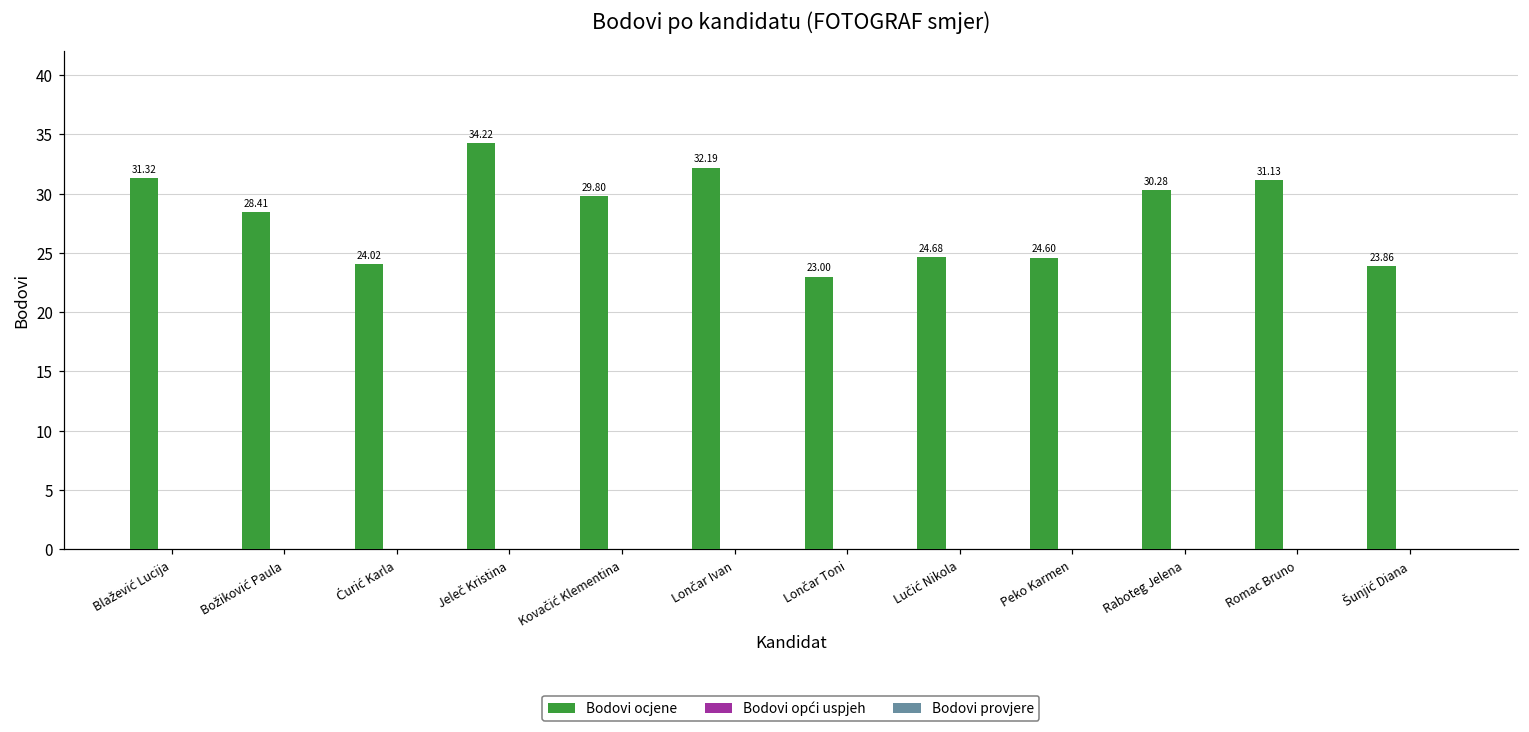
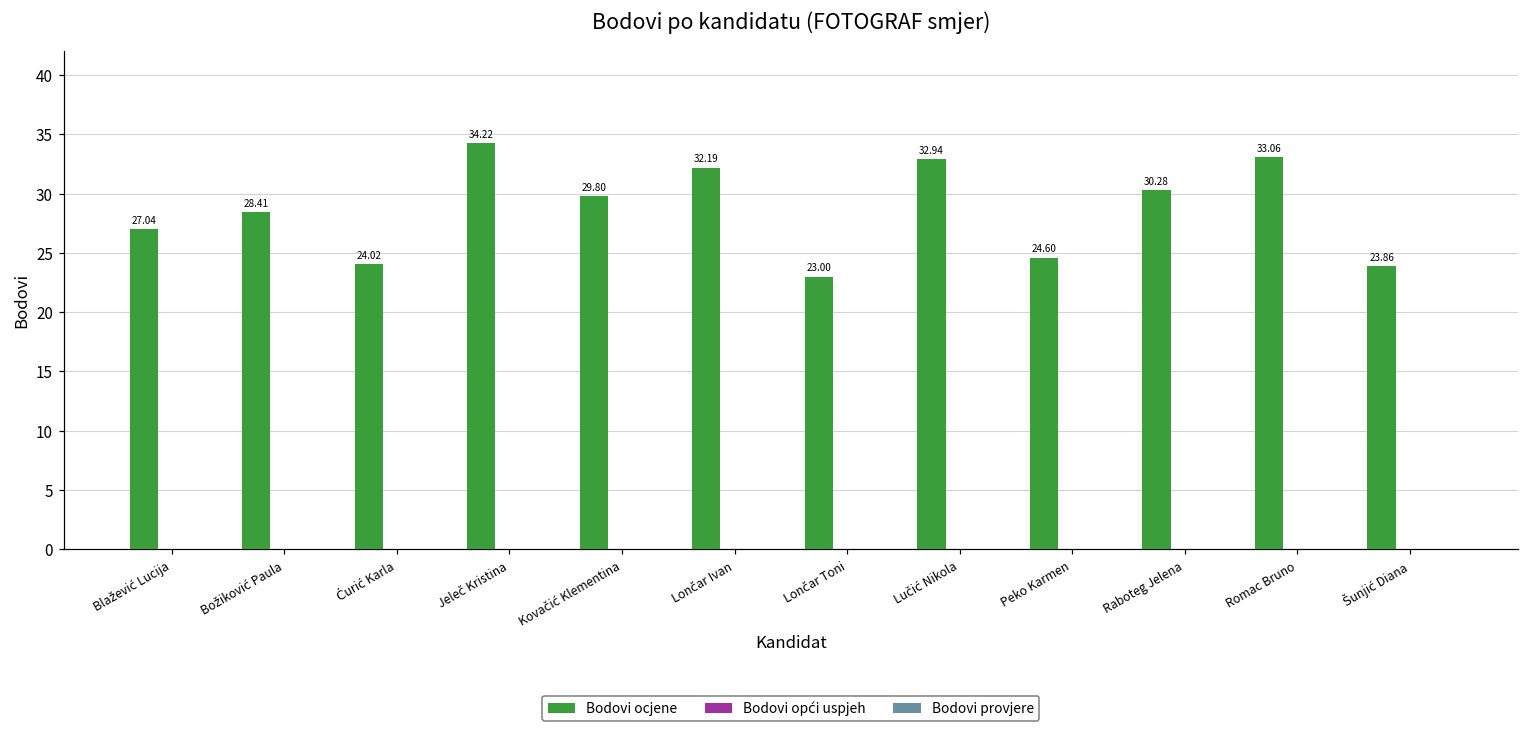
  {
    "Bodovi ocjene": {
-     "Blažević Lucija": 31.32,
+     "Blažević Lucija": 27.04,
      "Božiković Paula": 28.41,
      "Ćurić Karla": 24.02,
      "Jeleč Kristina": 34.22,
      "Kovačić Klementina": 29.80,
      "Lončar Ivan": 32.19,
      "Lončar Toni": 23.00,
-     "Lučić Nikola": 24.68,
+     "Lučić Nikola": 32.94,
      "Peko Karmen": 24.60,
      "Raboteg Jelena": 30.28,
-     "Romac Bruno": 31.13,
+     "Romac Bruno": 33.06,
      "Šunjić Diana": 23.86
    },
    "Bodovi opći uspjeh": {
      "Blažević Lucija": 0.0,
      "Božiković Paula": 0.0,
      "Ćurić Karla": 0.0,
      "Jeleč Kristina": 0.0,
      "Kovačić Klementina": 0.0,
      "Lončar Ivan": 0.0,
      "Lončar Toni": 0.0,
      "Lučić Nikola": 0.0,
      "Peko Karmen": 0.0,
      "Raboteg Jelena": 0.0,
      "Romac Bruno": 0.0,
      "Šunjić Diana": 0.0
    },
    "Bodovi provjere": {
      "Blažević Lucija": 0.0,
      "Božiković Paula": 0.0,
      "Ćurić Karla": 0.0,
      "Jeleč Kristina": 0.0,
      "Kovačić Klementina": 0.0,
      "Lončar Ivan": 0.0,
      "Lončar Toni": 0.0,
      "Lučić Nikola": 0.0,
      "Peko Karmen": 0.0,
      "Raboteg Jelena": 0.0,
      "Romac Bruno": 0.0,
      "Šunjić Diana": 0.0
    }
  }
